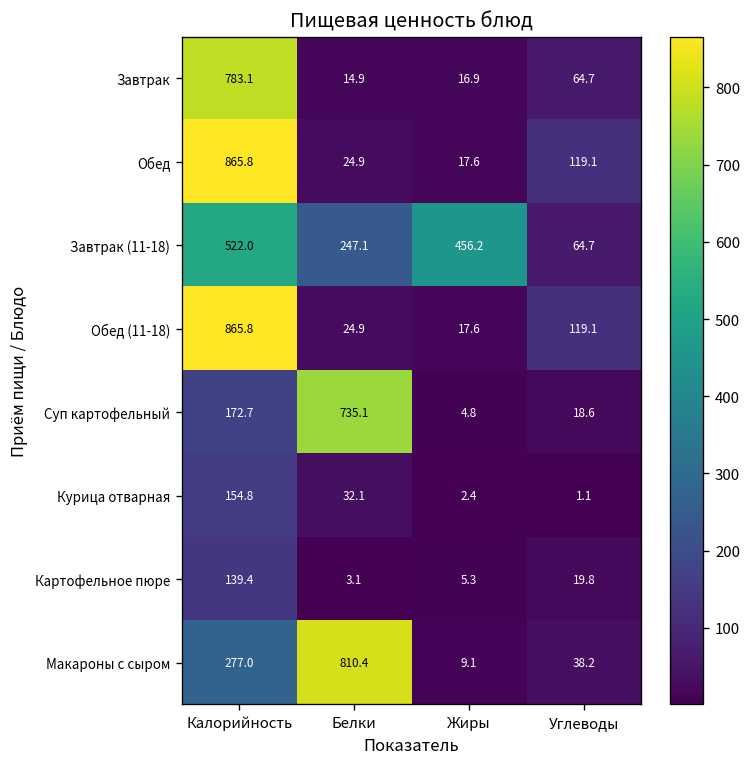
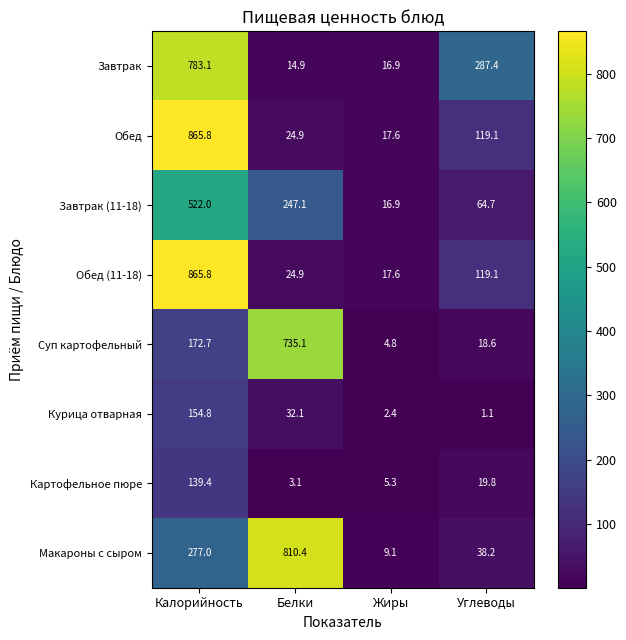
  {
    "Завтрак": {
      "Калорийность": 783.1,
      "Белки": 14.9,
      "Жиры": 16.9,
-     "Углеводы": 64.7
+     "Углеводы": 287.4
    },
    "Обед": {
      "Калорийность": 865.8,
      "Белки": 24.9,
      "Жиры": 17.6,
      "Углеводы": 119.1
    },
    "Завтрак (11-18)": {
      "Калорийность": 522.0,
      "Белки": 247.1,
-     "Жиры": 456.2,
+     "Жиры": 16.9,
      "Углеводы": 64.7
    },
    "Обед (11-18)": {
      "Калорийность": 865.8,
      "Белки": 24.9,
      "Жиры": 17.6,
      "Углеводы": 119.1
    },
    "Суп картофельный": {
      "Калорийность": 172.7,
      "Белки": 735.1,
      "Жиры": 4.8,
      "Углеводы": 18.6
    },
    "Курица отварная": {
      "Калорийность": 154.8,
      "Белки": 32.1,
      "Жиры": 2.4,
      "Углеводы": 1.1
    },
    "Картофельное пюре": {
      "Калорийность": 139.4,
      "Белки": 3.1,
      "Жиры": 5.3,
      "Углеводы": 19.8
    },
    "Макароны с сыром": {
      "Калорийность": 277.0,
      "Белки": 810.4,
      "Жиры": 9.1,
      "Углеводы": 38.2
    }
  }
